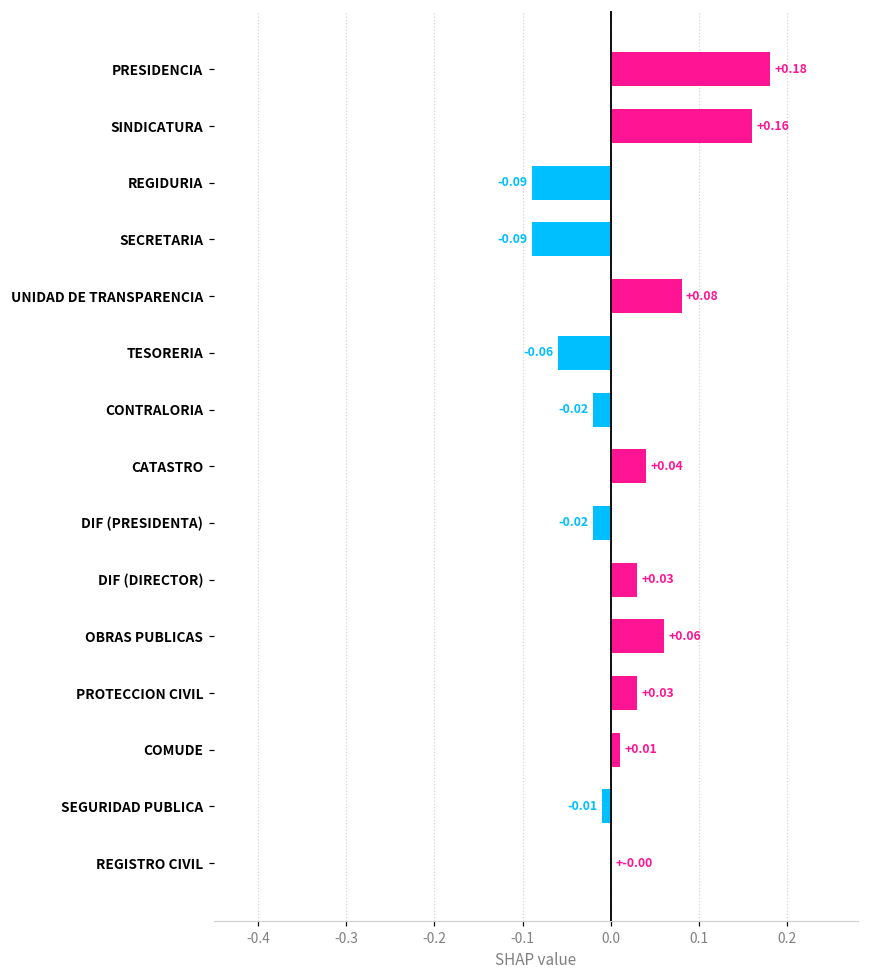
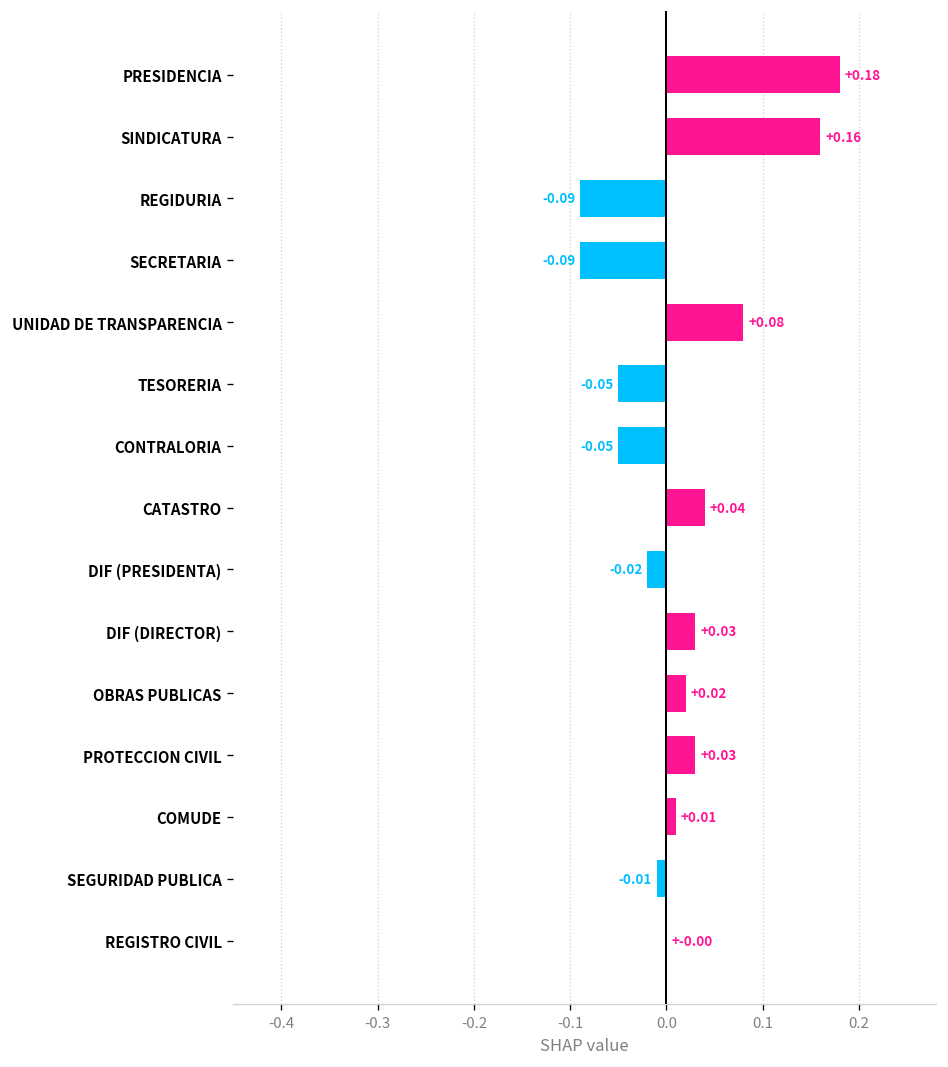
  {
    "PRESIDENCIA": "+0.18",
    "SINDICATURA": "+0.16",
    "REGIDURIA": "-0.09",
    "SECRETARIA": "-0.09",
    "UNIDAD DE TRANSPARENCIA": "+0.08",
-   "TESORERIA": "-0.06",
-   "CONTRALORIA": "-0.02",
+   "TESORERIA": "-0.05",
+   "CONTRALORIA": "-0.05",
    "CATASTRO": "+0.04",
    "DIF (PRESIDENTA)": "-0.02",
    "DIF (DIRECTOR)": "+0.03",
-   "OBRAS PUBLICAS": "+0.06",
+   "OBRAS PUBLICAS": "+0.02",
    "PROTECCION CIVIL": "+0.03",
    "COMUDE": "+0.01",
    "SEGURIDAD PUBLICA": "-0.01",
    "REGISTRO CIVIL": "+-0.00"
  }
